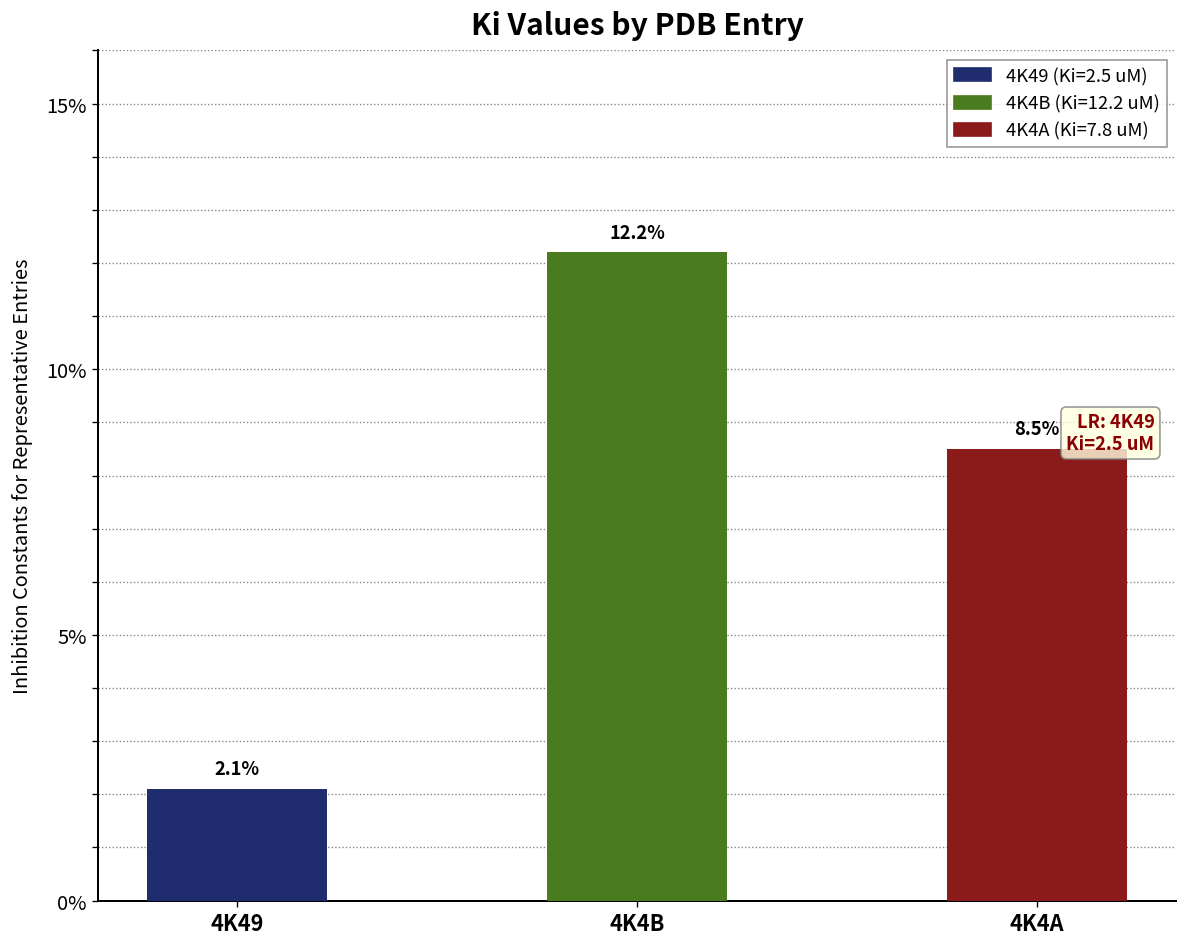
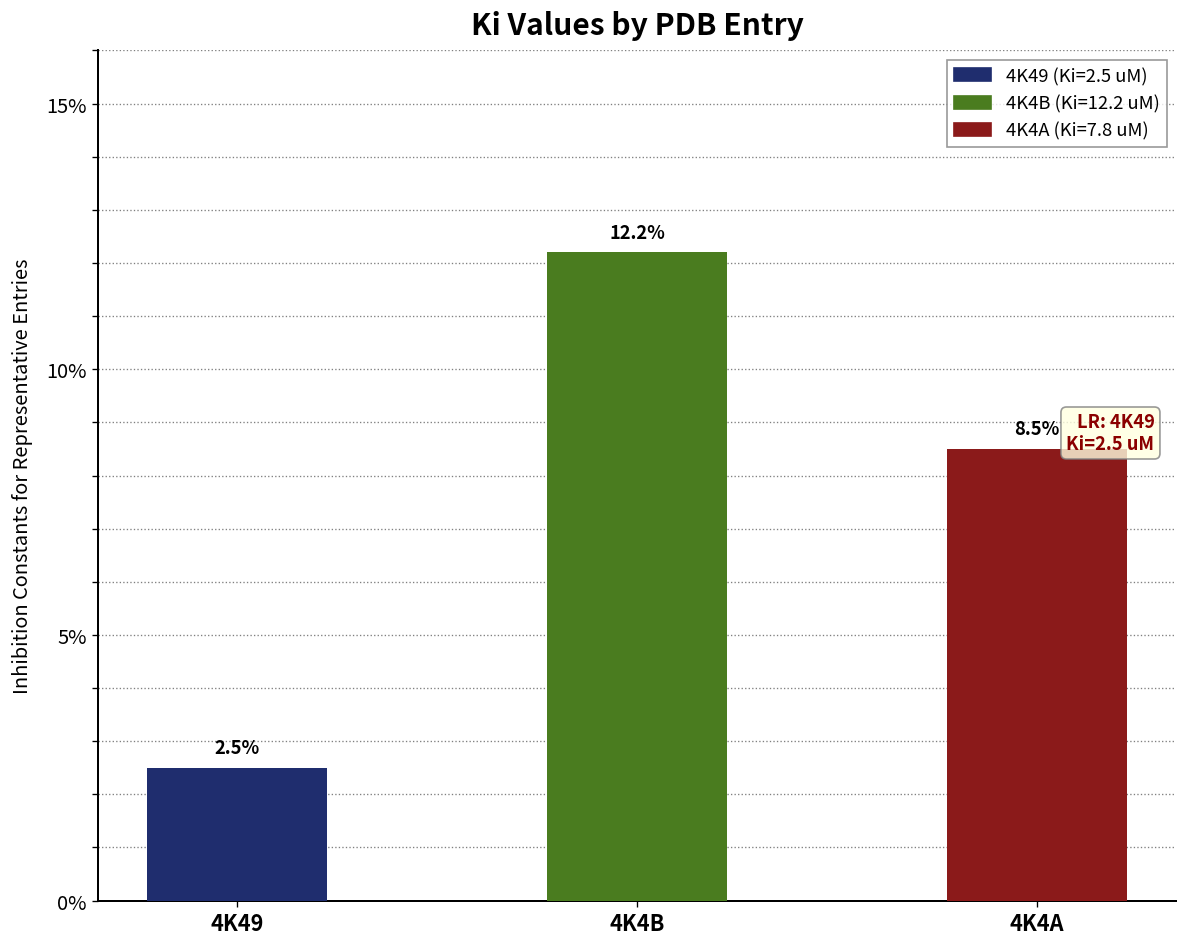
  {
-   "4K49": "2.1%",
+   "4K49": "2.5%",
    "4K4B": "12.2%",
    "4K4A": "8.5%"
  }
